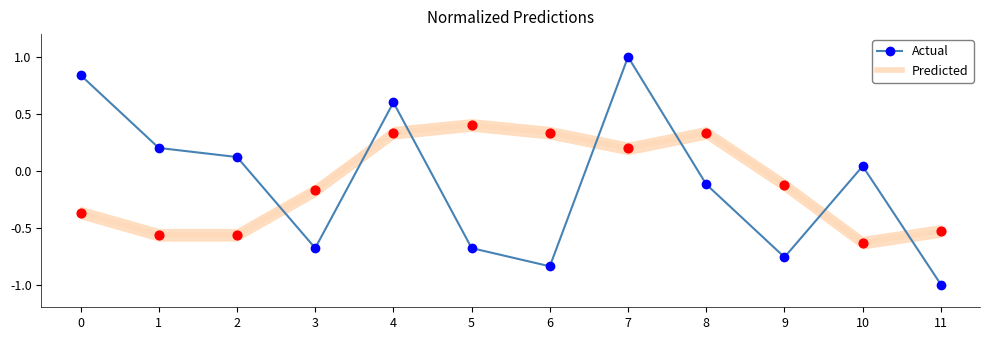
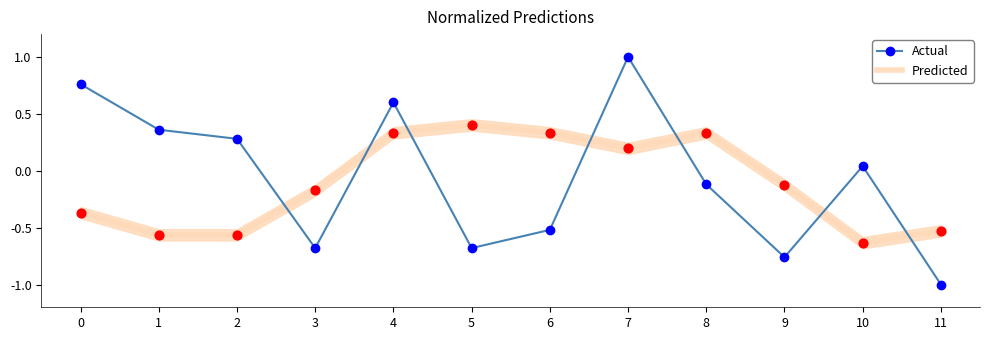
  {
    "Actual": {
-     "0": 0.84,
-     "1": 0.20,
-     "2": 0.12,
+     "0": 0.76,
+     "1": 0.36,
+     "2": 0.28,
      "3": -0.68,
      "4": 0.60,
      "5": -0.68,
-     "6": -0.84,
+     "6": -0.52,
      "7": 1.00,
      "8": -0.12,
      "9": -0.76,
      "10": 0.04,
      "11": -1.00
    }
  }
